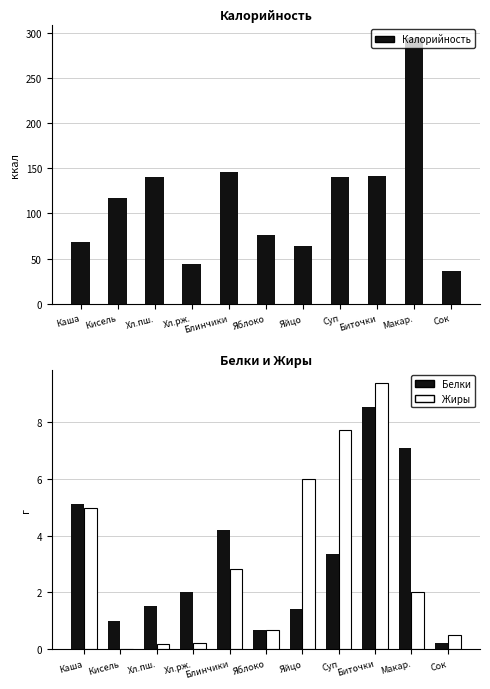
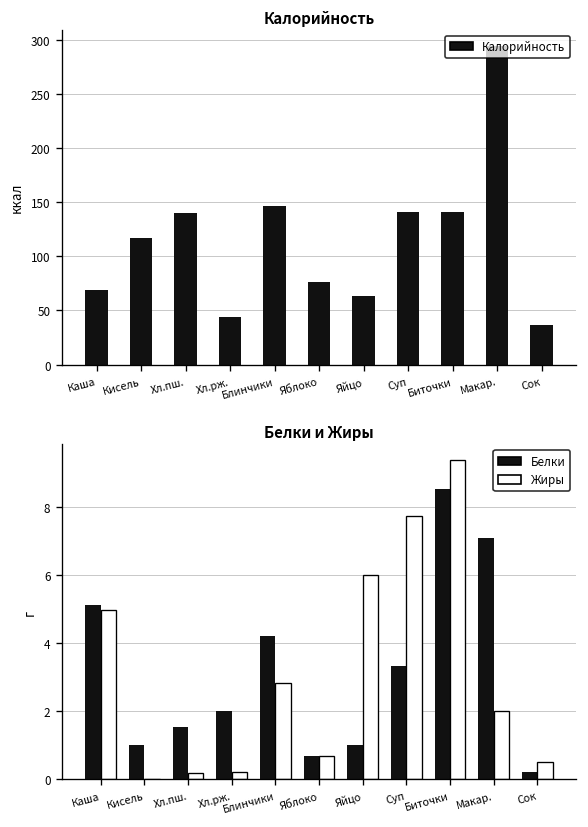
  {
    "Калорийность": {
      "Каша": 70,
      "Кисель": 120,
      "Хл.пш.": 140,
      "Хл.рж.": 40,
      "Блинчики": 150,
      "Яблоко": 80,
      "Яйцо": 60,
      "Суп": 140,
      "Биточки": 140,
      "Сок": 40
    },
    "Белки и Жиры": {
      "Белки": {
        "Каша": 5.1,
        "Кисель": 1.0,
        "Хл.пш.": 1.5,
        "Хл.рж.": 2.0,
        "Блинчики": 4.2,
        "Яблоко": 0.7,
-       "Яйцо": 1.4,
+       "Яйцо": 1.0,
        "Суп": 3.3,
        "Биточки": 8.5,
        "Макар.": 7.1,
        "Сок": 0.2
      },
      "Жиры": {
        "Каша": 5.0,
        "Кисель": 0.0,
        "Хл.пш.": 0.2,
        "Хл.рж.": 0.2,
        "Блинчики": 2.8,
        "Яблоко": 0.7,
        "Яйцо": 6.0,
        "Суп": 7.7,
        "Биточки": 9.4,
        "Макар.": 2.0,
        "Сок": 0.5
      }
    }
  }
